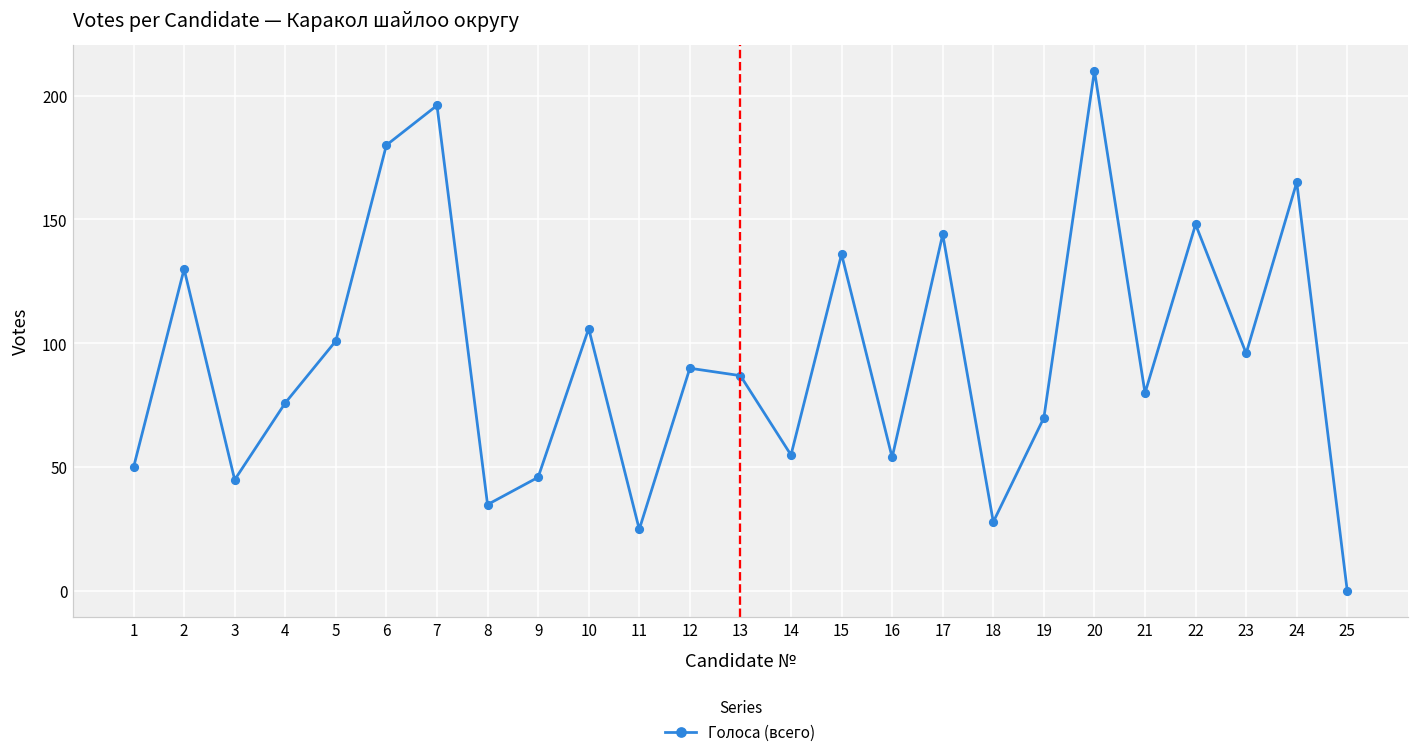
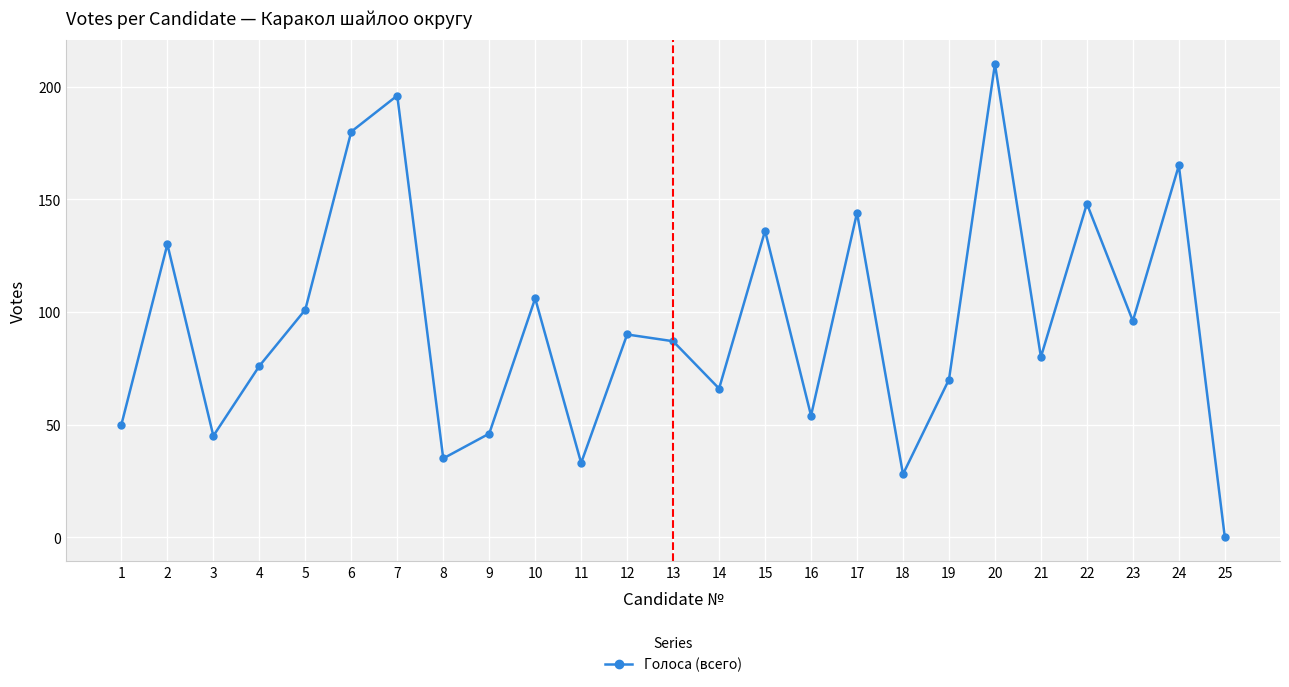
  {
    "1": 50,
    "2": 130,
    "3": 45,
    "4": 76,
    "5": 101,
    "6": 180,
    "7": 196,
    "8": 35,
    "9": 46,
    "10": 106,
-   "11": 25,
+   "11": 33,
    "12": 90,
    "13": 87,
-   "14": 55,
+   "14": 66,
    "15": 136,
    "16": 54,
    "17": 144,
    "18": 28,
    "19": 70,
    "20": 210,
    "21": 80,
    "22": 148,
    "23": 96,
    "24": 165,
    "25": 0
  }
